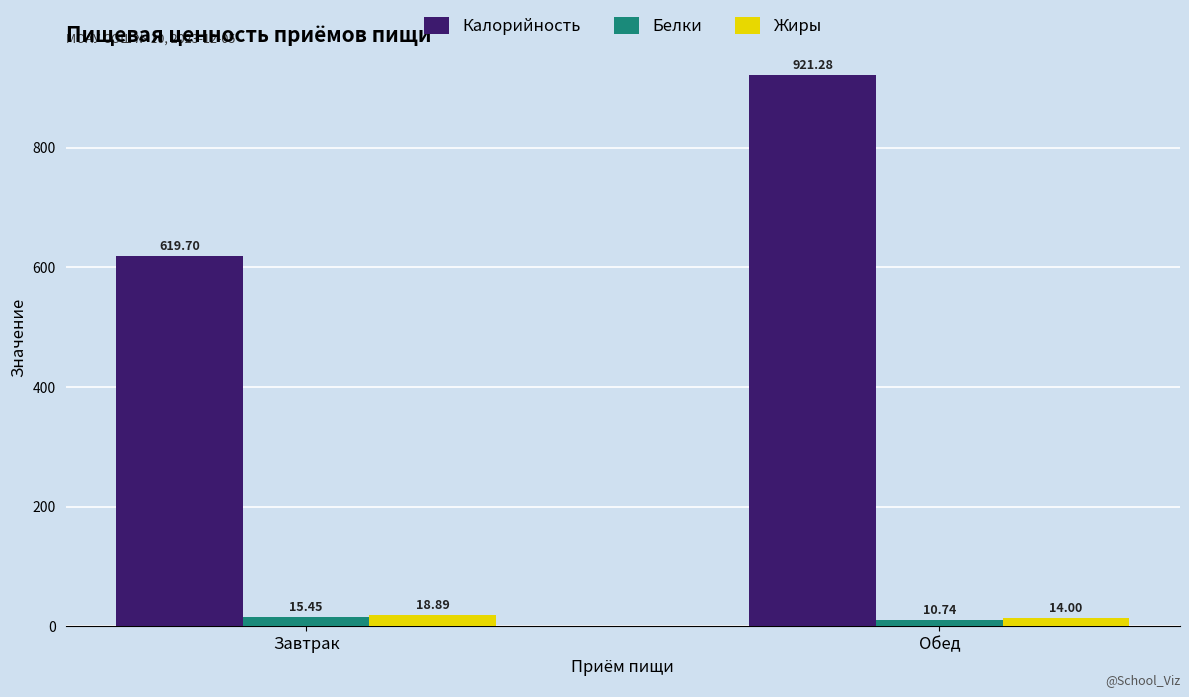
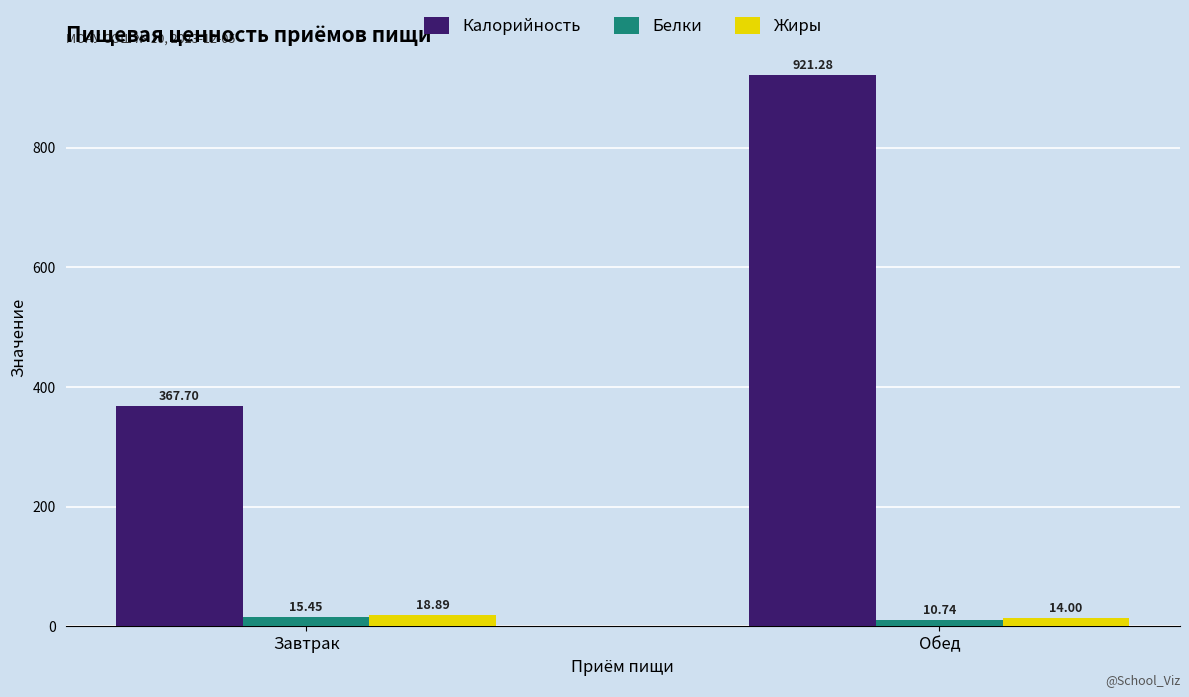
  {
    "Калорийность": {
-     "Завтрак": 619.70,
+     "Завтрак": 367.70,
      "Обед": 921.28
    },
    "Белки": {
      "Завтрак": 15.45,
      "Обед": 10.74
    },
    "Жиры": {
      "Завтрак": 18.89,
      "Обед": 14.00
    }
  }
